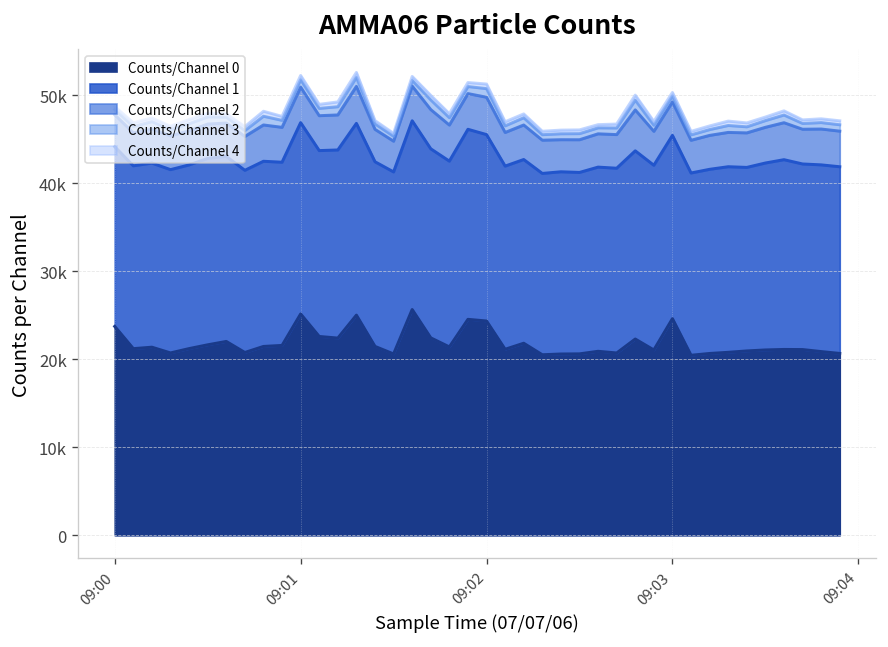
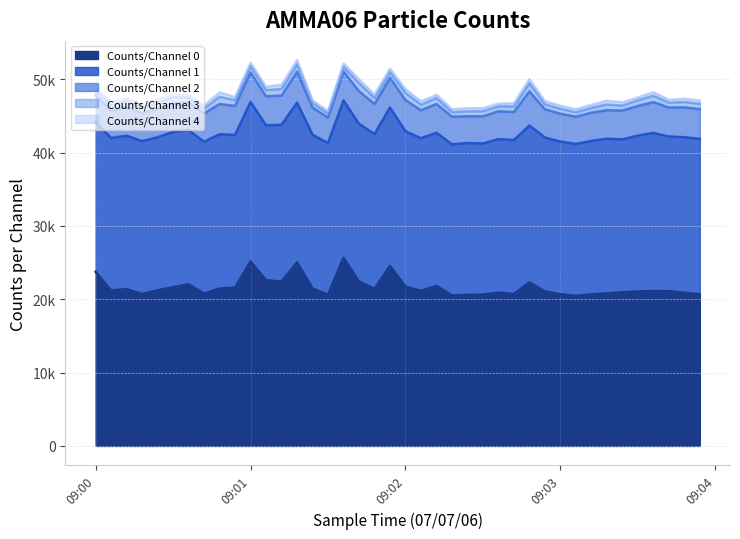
  {
    "Counts/Channel 0": {
      "09:00": 24000,
      "09:01": 25000,
-     "09:02": 24000,
-     "09:03": 25000
+     "09:02": 22000,
+     "09:03": 21000
    },
    "Counts/Channel 4": {
      "09:01": 0,
      "09:02": 1000,
      "09:03": 0
    }
  }
